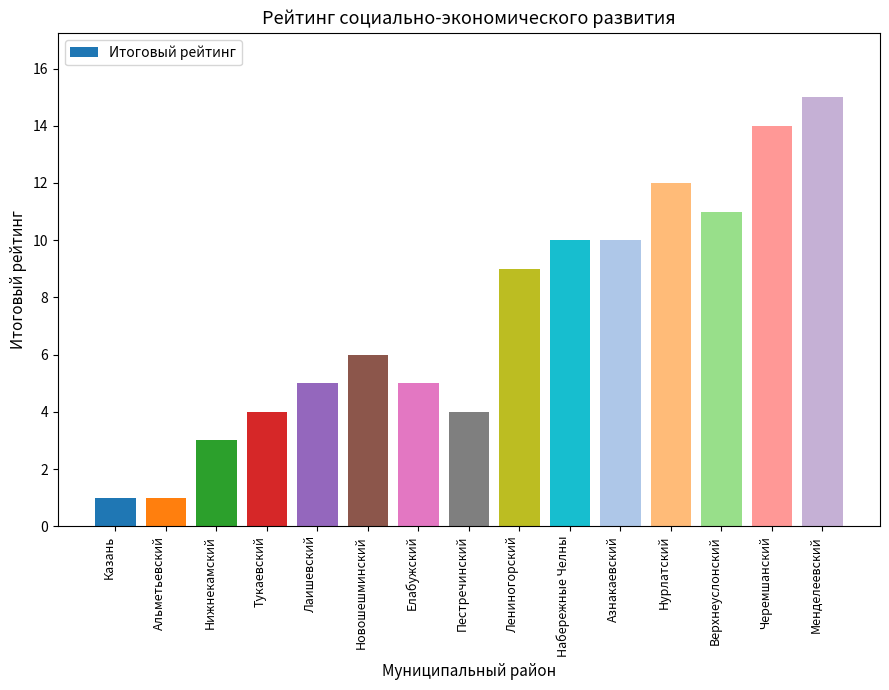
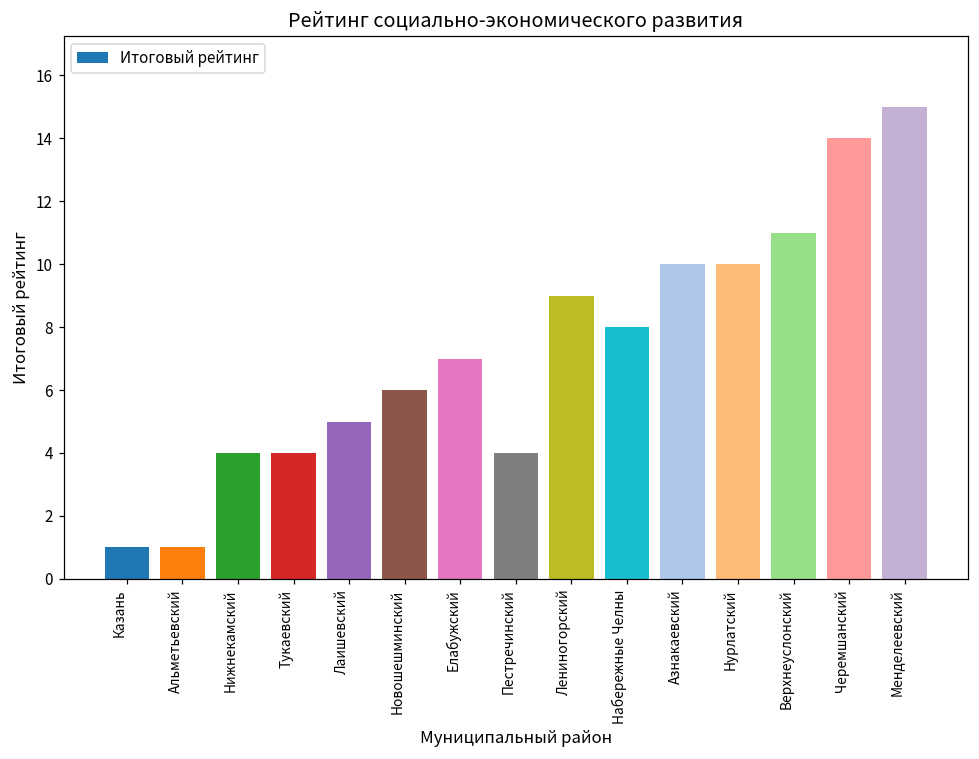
  {
    "Казань": 1,
    "Альметьевский": 1,
-   "Нижнекамский": 3,
+   "Нижнекамский": 4,
    "Тукаевский": 4,
    "Лаишевский": 5,
    "Новошешминский": 6,
-   "Елабужский": 5,
+   "Елабужский": 7,
    "Пестречинский": 4,
    "Лениногорский": 9,
-   "Набережные Челны": 10,
+   "Набережные Челны": 8,
    "Азнакаевский": 10,
-   "Нурлатский": 12,
+   "Нурлатский": 10,
    "Верхнеуслонский": 11,
    "Черемшанский": 14,
    "Менделеевский": 15
  }
